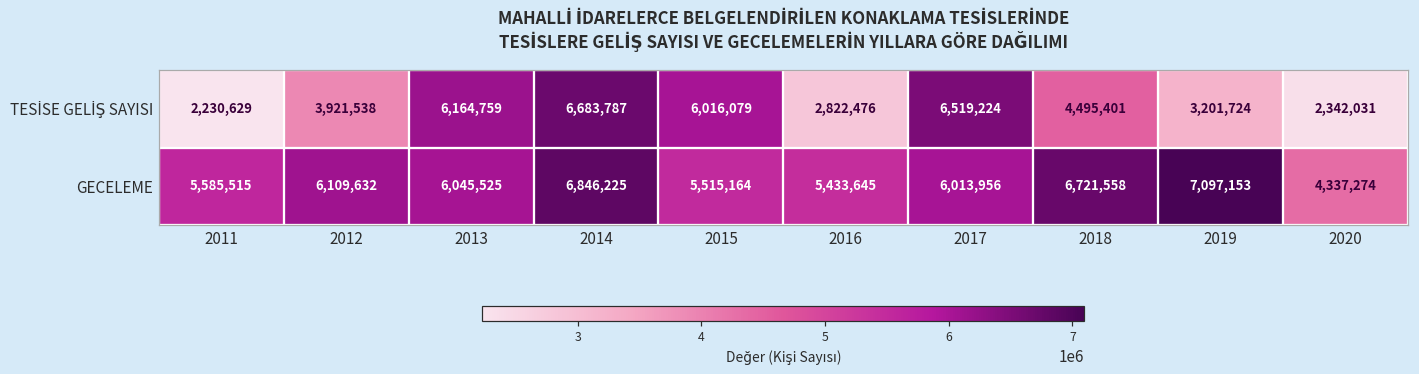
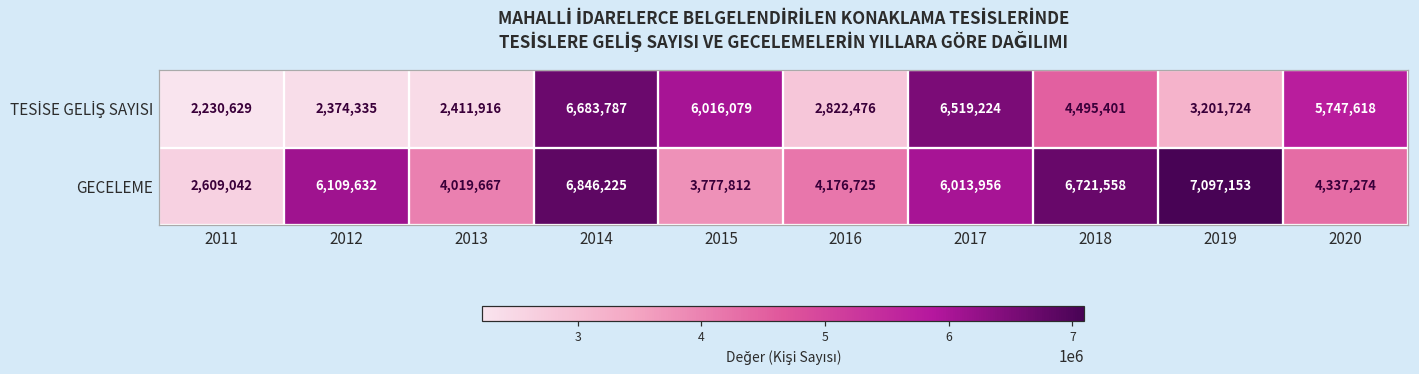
  {
    "TESİSE GELİŞ SAYISI": {
      "2011": "2,230,629",
-     "2012": "3,921,538",
-     "2013": "6,164,759",
+     "2012": "2,374,335",
+     "2013": "2,411,916",
      "2014": "6,683,787",
      "2015": "6,016,079",
      "2016": "2,822,476",
      "2017": "6,519,224",
      "2018": "4,495,401",
      "2019": "3,201,724",
-     "2020": "2,342,031"
+     "2020": "5,747,618"
    },
    "GECELEME": {
-     "2011": "5,585,515",
+     "2011": "2,609,042",
      "2012": "6,109,632",
-     "2013": "6,045,525",
+     "2013": "4,019,667",
      "2014": "6,846,225",
-     "2015": "5,515,164",
-     "2016": "5,433,645",
+     "2015": "3,777,812",
+     "2016": "4,176,725",
      "2017": "6,013,956",
      "2018": "6,721,558",
      "2019": "7,097,153",
      "2020": "4,337,274"
    }
  }
